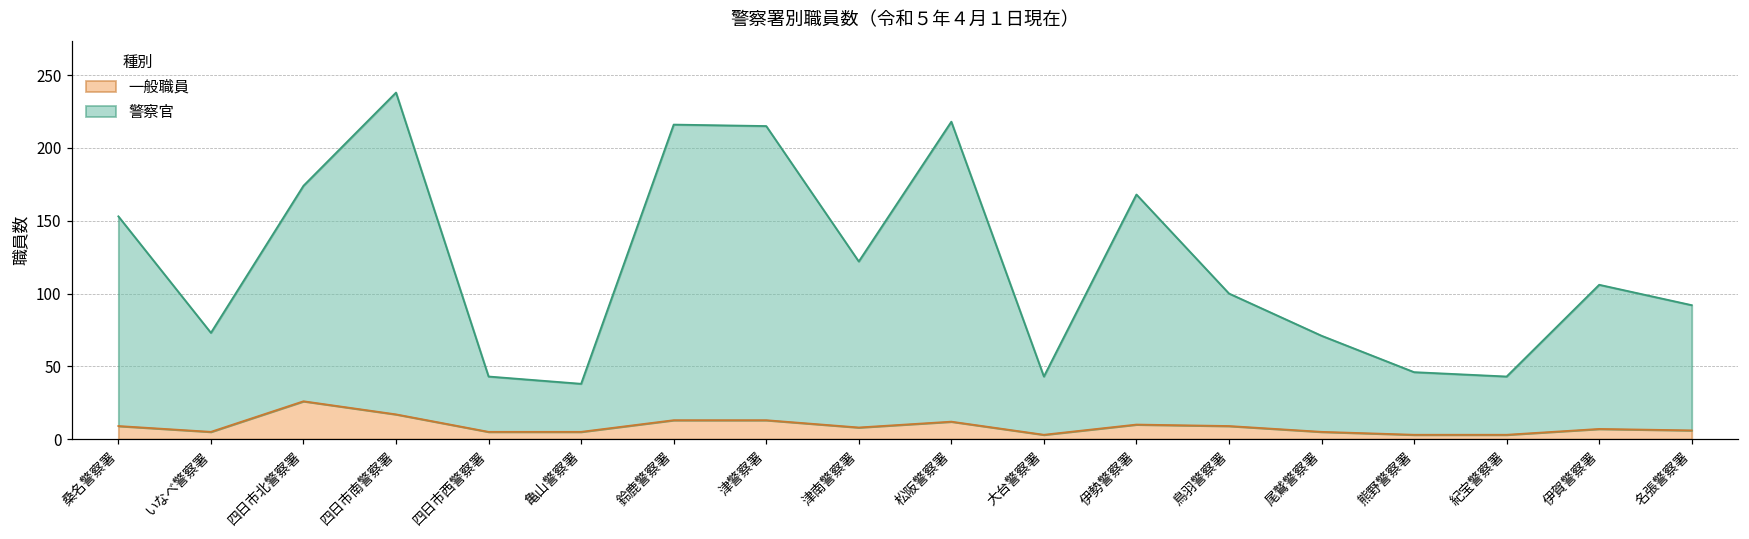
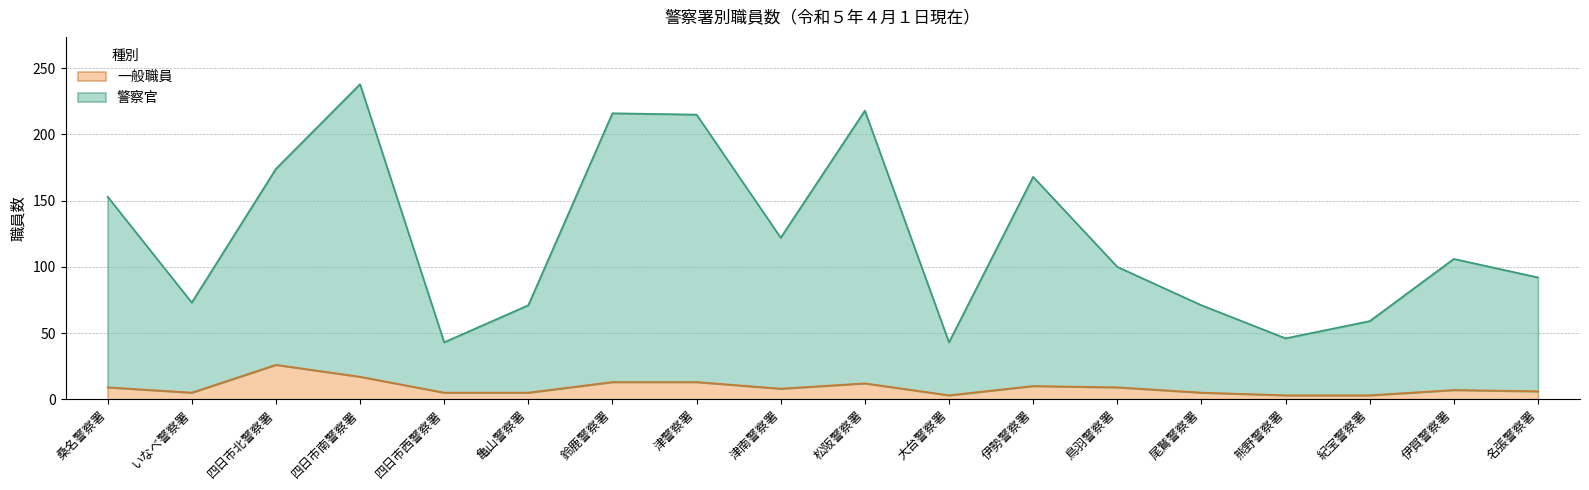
  {
    "一般職員": {
      "桑名警察署": 9,
      "いなべ警察署": 5,
      "四日市北警察署": 26,
      "四日市南警察署": 17,
      "四日市西警察署": 5,
      "亀山警察署": 5,
      "鈴鹿警察署": 13,
      "津警察署": 13,
      "津南警察署": 8,
      "松阪警察署": 12,
      "大台警察署": 3,
      "伊勢警察署": 10,
      "鳥羽警察署": 9,
      "尾鷲警察署": 5,
      "熊野警察署": 3,
      "紀宝警察署": 3,
      "伊賀警察署": 7,
      "名張警察署": 6
    },
    "警察官": {
      "桑名警察署": 144,
      "いなべ警察署": 68,
      "四日市北警察署": 148,
      "四日市南警察署": 221,
      "四日市西警察署": 38,
-     "亀山警察署": 33,
+     "亀山警察署": 66,
      "鈴鹿警察署": 203,
      "津警察署": 202,
      "津南警察署": 114,
      "松阪警察署": 206,
      "大台警察署": 40,
      "伊勢警察署": 158,
      "鳥羽警察署": 91,
      "尾鷲警察署": 66,
      "熊野警察署": 43,
-     "紀宝警察署": 40,
+     "紀宝警察署": 56,
      "伊賀警察署": 99,
      "名張警察署": 86
    }
  }
